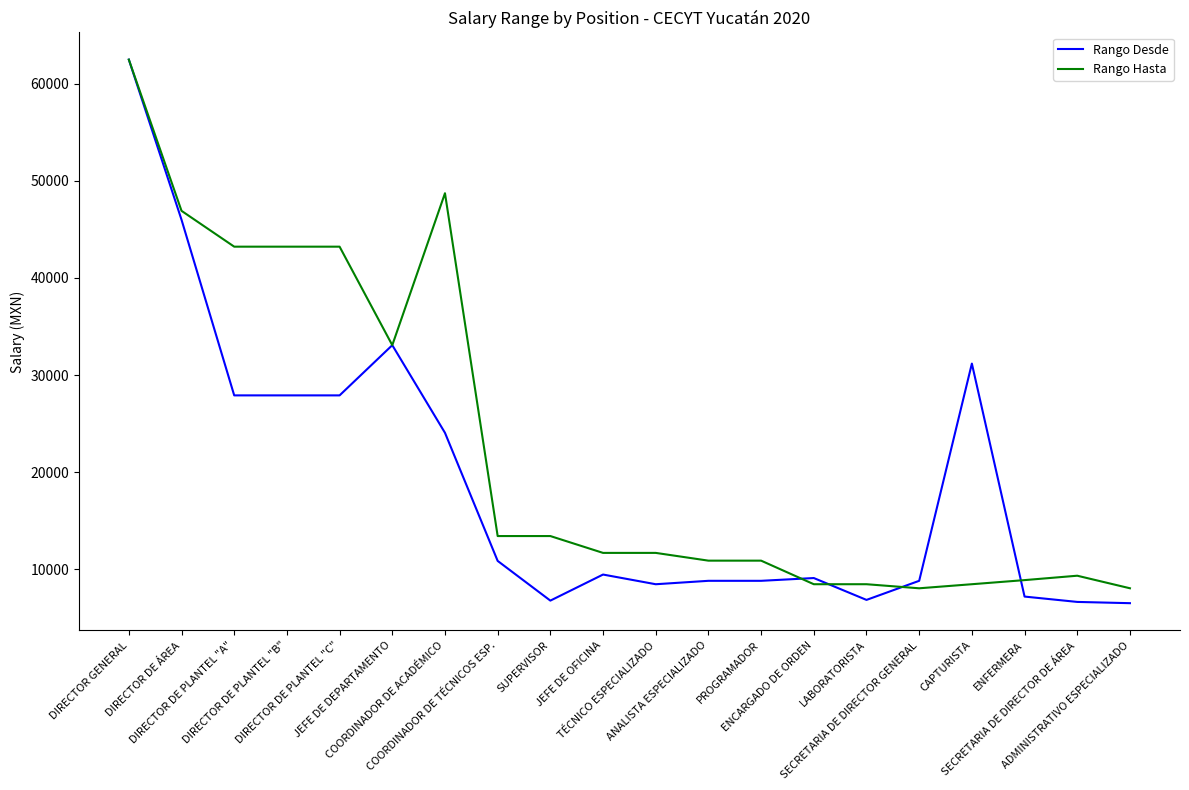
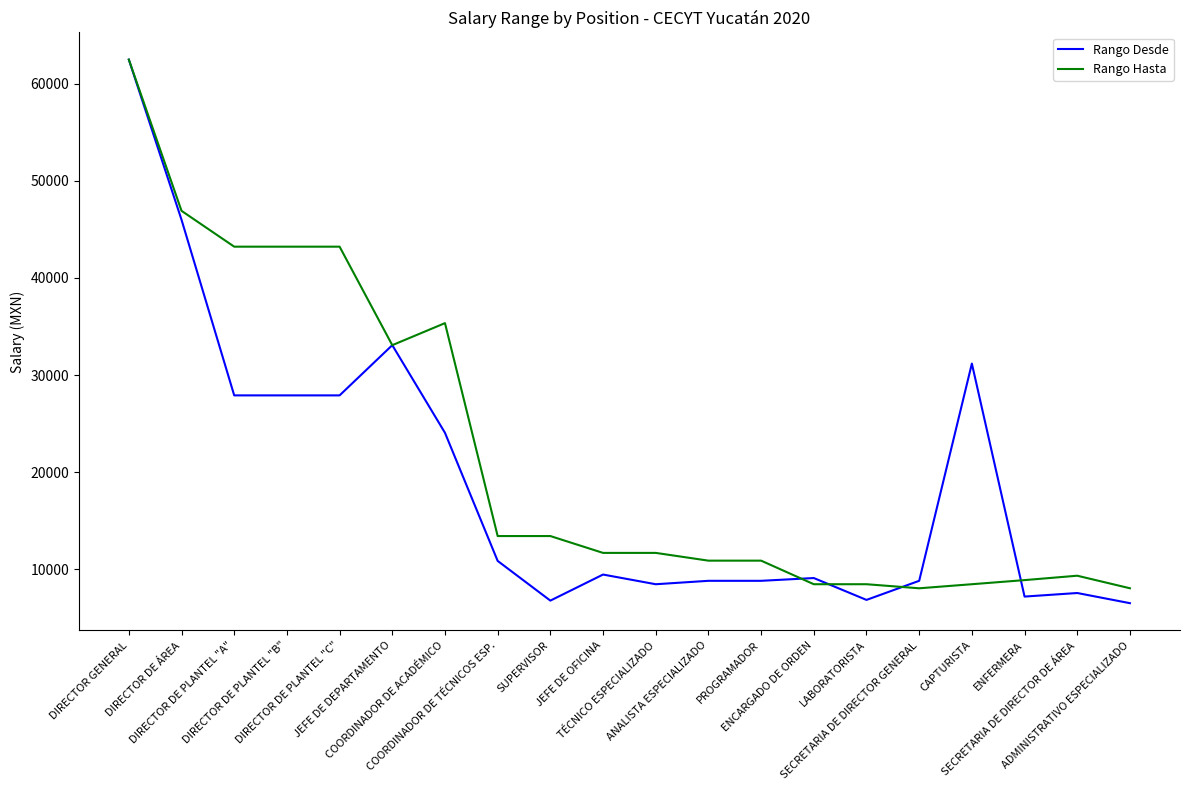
  {
    "Rango Desde": {
      "DIRECTOR DE ÁREA": 46000,
      "DIRECTOR DE PLANTEL \"A\"": 28000,
      "DIRECTOR DE PLANTEL \"B\"": 28000,
      "DIRECTOR DE PLANTEL \"C\"": 28000,
      "COORDINADOR DE ACADÉMICO": 24000,
      "COORDINADOR DE TÉCNICOS ESP.": 11000,
      "SUPERVISOR": 7000,
      "JEFE DE OFICINA": 9000,
      "TÉCNICO ESPECIALIZADO": 8000,
      "ANALISTA ESPECIALIZADO": 9000,
      "PROGRAMADOR": 9000,
      "ENCARGADO DE ORDEN": 9000,
      "LABORATORISTA": 7000,
      "SECRETARIA DE DIRECTOR GENERAL": 9000,
      "CAPTURISTA": 31000,
      "ENFERMERA": 7000,
-     "SECRETARIA DE DIRECTOR DE ÁREA": 7000,
+     "SECRETARIA DE DIRECTOR DE ÁREA": 8000,
      "ADMINISTRATIVO ESPECIALIZADO": 7000
    },
    "Rango Hasta": {
      "DIRECTOR DE ÁREA": 47000,
      "DIRECTOR DE PLANTEL \"A\"": 43000,
      "DIRECTOR DE PLANTEL \"B\"": 43000,
      "DIRECTOR DE PLANTEL \"C\"": 43000,
-     "COORDINADOR DE ACADÉMICO": 49000,
+     "COORDINADOR DE ACADÉMICO": 35000,
      "COORDINADOR DE TÉCNICOS ESP.": 13000,
      "SUPERVISOR": 13000,
      "JEFE DE OFICINA": 12000,
      "TÉCNICO ESPECIALIZADO": 12000,
      "ANALISTA ESPECIALIZADO": 11000,
      "PROGRAMADOR": 11000,
      "ENCARGADO DE ORDEN": 8000,
      "LABORATORISTA": 8000,
      "SECRETARIA DE DIRECTOR GENERAL": 8000,
      "CAPTURISTA": 8000,
      "ENFERMERA": 9000,
      "SECRETARIA DE DIRECTOR DE ÁREA": 9000,
      "ADMINISTRATIVO ESPECIALIZADO": 8000
    }
  }
